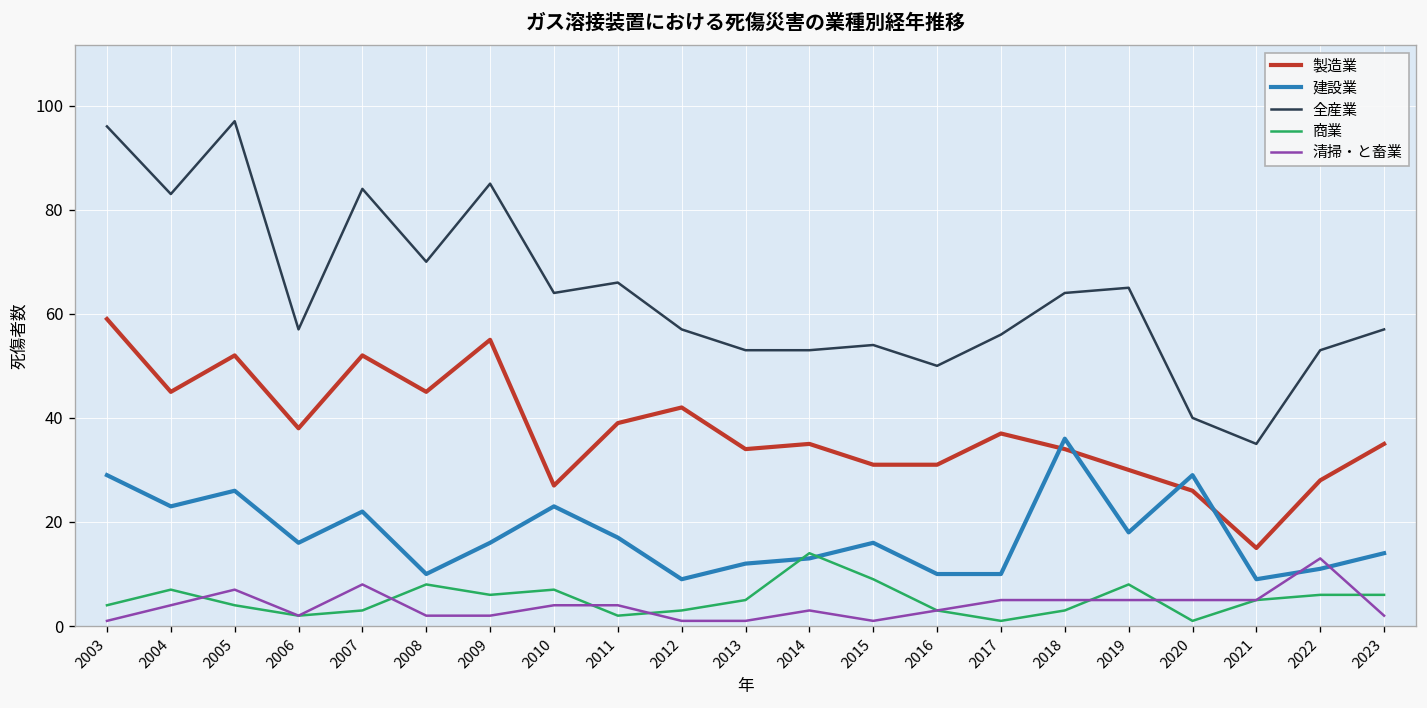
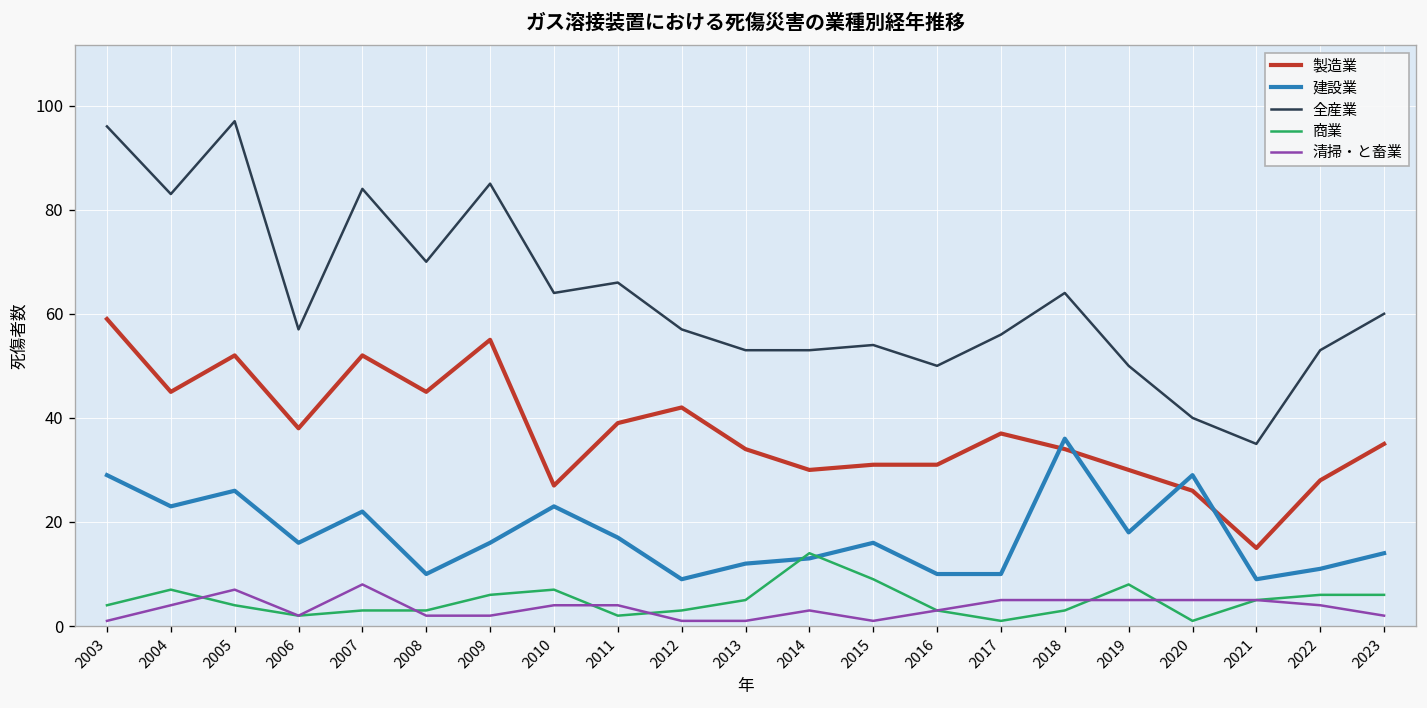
  {
    "製造業": {
      "2003": 59,
      "2004": 45,
      "2005": 52,
      "2006": 38,
      "2007": 52,
      "2008": 45,
      "2009": 55,
      "2010": 27,
      "2011": 39,
      "2012": 42,
      "2013": 34,
-     "2014": 35,
+     "2014": 30,
      "2015": 31,
      "2016": 31,
      "2017": 37,
      "2018": 34,
      "2019": 30,
      "2020": 26,
      "2021": 15,
      "2022": 28,
      "2023": 35
    },
    "建設業": {
      "2003": 29,
      "2004": 23,
      "2005": 26,
      "2006": 16,
      "2007": 22,
      "2008": 10,
      "2009": 16,
      "2010": 23,
      "2011": 17,
      "2012": 9,
      "2013": 12,
      "2014": 13,
      "2015": 16,
      "2016": 10,
      "2017": 10,
      "2018": 36,
      "2019": 18,
      "2020": 29,
      "2021": 9,
      "2022": 11,
      "2023": 14
    },
    "全産業": {
      "2003": 96,
      "2004": 83,
      "2005": 97,
      "2006": 57,
      "2007": 84,
      "2008": 70,
      "2009": 85,
      "2010": 64,
      "2011": 66,
      "2012": 57,
      "2013": 53,
      "2014": 53,
      "2015": 54,
      "2016": 50,
      "2017": 56,
      "2018": 64,
-     "2019": 65,
+     "2019": 50,
      "2020": 40,
      "2021": 35,
      "2022": 53,
-     "2023": 57
+     "2023": 60
    },
    "商業": {
      "2003": 4,
      "2004": 7,
      "2005": 4,
      "2007": 3,
-     "2008": 8,
+     "2008": 3,
      "2009": 6,
      "2010": 7,
      "2011": 2,
      "2012": 3,
      "2013": 5,
      "2014": 14,
      "2015": 9,
      "2017": 1,
      "2018": 3,
      "2019": 8,
      "2020": 1,
      "2022": 6,
      "2023": 6
    },
    "清掃・と畜業": {
      "2003": 1,
      "2004": 4,
      "2005": 7,
      "2007": 8,
      "2008": 2,
      "2009": 2,
      "2010": 4,
      "2011": 4,
      "2012": 1,
      "2013": 1,
      "2014": 3,
      "2015": 1,
      "2017": 5,
      "2018": 5,
      "2019": 5,
      "2020": 5,
-     "2022": 13,
+     "2022": 4,
      "2023": 2
    }
  }
